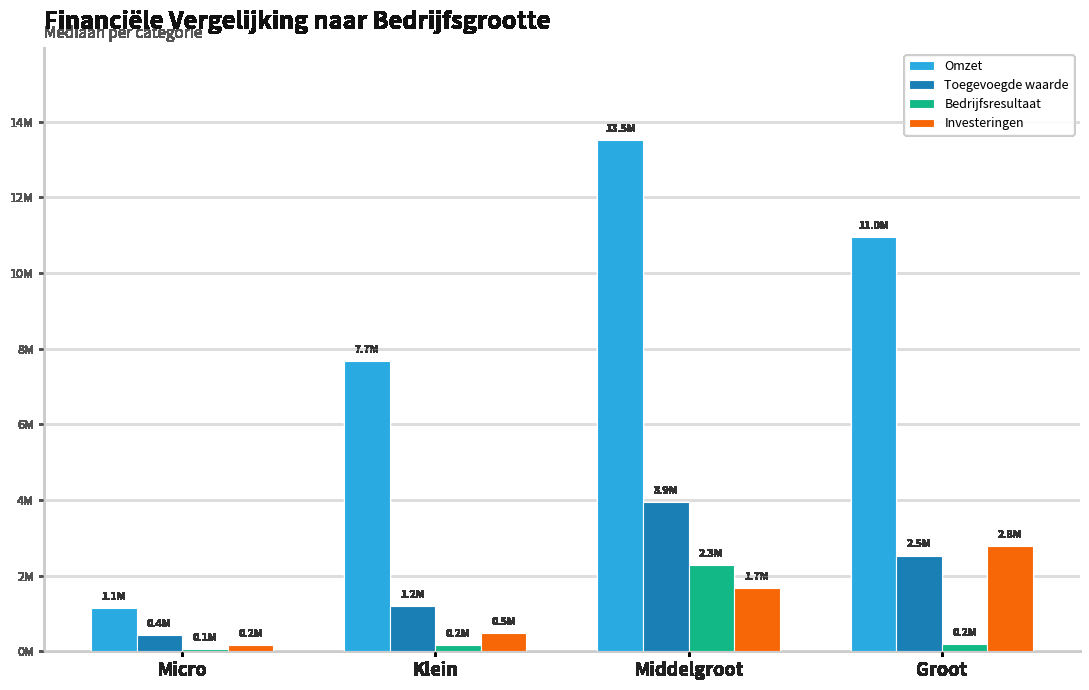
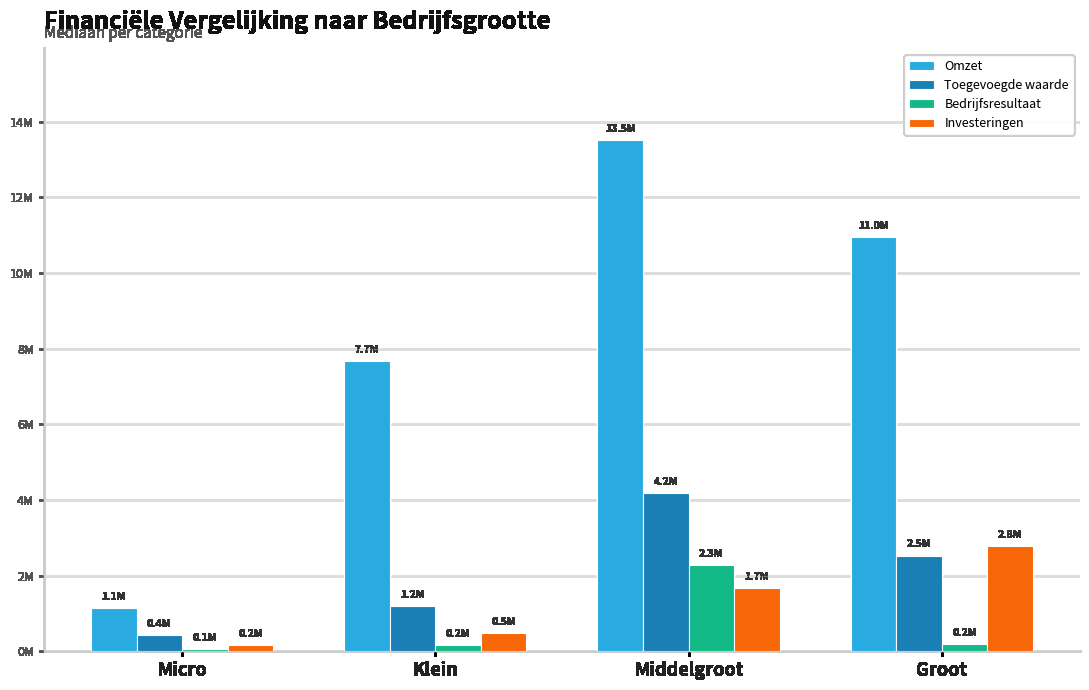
  {
    "Omzet": {
      "Micro": "1.1M",
      "Klein": "7.7M",
      "Middelgroot": "13.5M",
      "Groot": "11.0M"
    },
    "Toegevoegde waarde": {
      "Micro": "0.4M",
      "Klein": "1.2M",
-     "Middelgroot": "3.9M",
+     "Middelgroot": "4.2M",
      "Groot": "2.5M"
    },
    "Bedrijfsresultaat": {
      "Micro": "0.1M",
      "Klein": "0.2M",
      "Middelgroot": "2.3M",
      "Groot": "0.2M"
    },
    "Investeringen": {
      "Micro": "0.2M",
      "Klein": "0.5M",
      "Middelgroot": "1.7M",
      "Groot": "2.8M"
    }
  }
